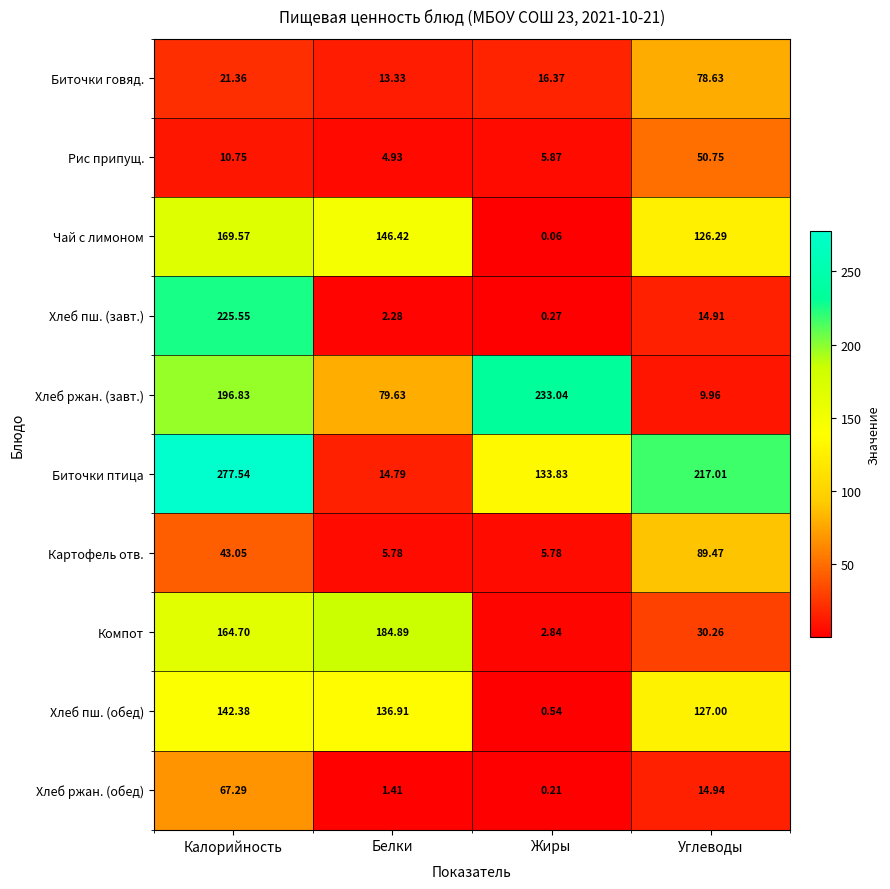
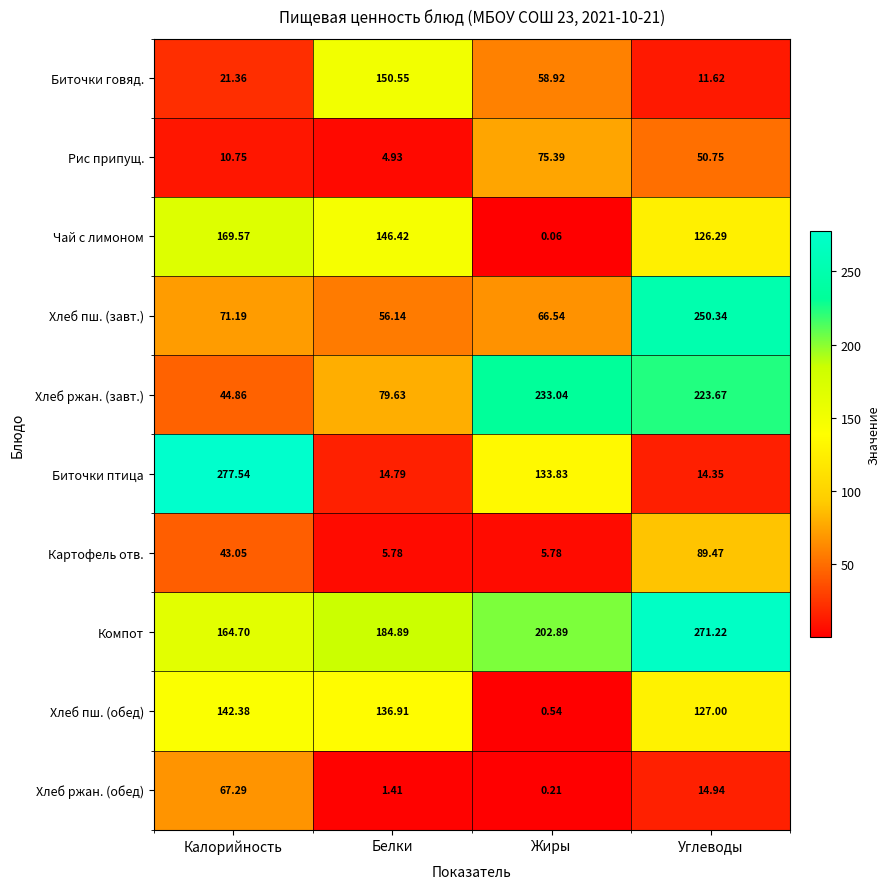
  {
    "Биточки говяд.": {
      "Калорийность": 21.36,
-     "Белки": 13.33,
-     "Жиры": 16.37,
-     "Углеводы": 78.63
+     "Белки": 150.55,
+     "Жиры": 58.92,
+     "Углеводы": 11.62
    },
    "Рис припущ.": {
      "Калорийность": 10.75,
      "Белки": 4.93,
-     "Жиры": 5.87,
+     "Жиры": 75.39,
      "Углеводы": 50.75
    },
    "Чай с лимоном": {
      "Калорийность": 169.57,
      "Белки": 146.42,
      "Жиры": 0.06,
      "Углеводы": 126.29
    },
    "Хлеб пш. (завт.)": {
-     "Калорийность": 225.55,
-     "Белки": 2.28,
-     "Жиры": 0.27,
-     "Углеводы": 14.91
+     "Калорийность": 71.19,
+     "Белки": 56.14,
+     "Жиры": 66.54,
+     "Углеводы": 250.34
    },
    "Хлеб ржан. (завт.)": {
-     "Калорийность": 196.83,
+     "Калорийность": 44.86,
      "Белки": 79.63,
      "Жиры": 233.04,
-     "Углеводы": 9.96
+     "Углеводы": 223.67
    },
    "Биточки птица": {
      "Калорийность": 277.54,
      "Белки": 14.79,
      "Жиры": 133.83,
-     "Углеводы": 217.01
+     "Углеводы": 14.35
    },
    "Картофель отв.": {
      "Калорийность": 43.05,
      "Белки": 5.78,
      "Жиры": 5.78,
      "Углеводы": 89.47
    },
    "Компот": {
      "Калорийность": 164.70,
      "Белки": 184.89,
-     "Жиры": 2.84,
-     "Углеводы": 30.26
+     "Жиры": 202.89,
+     "Углеводы": 271.22
    },
    "Хлеб пш. (обед)": {
      "Калорийность": 142.38,
      "Белки": 136.91,
      "Жиры": 0.54,
      "Углеводы": 127.00
    },
    "Хлеб ржан. (обед)": {
      "Калорийность": 67.29,
      "Белки": 1.41,
      "Жиры": 0.21,
      "Углеводы": 14.94
    }
  }
